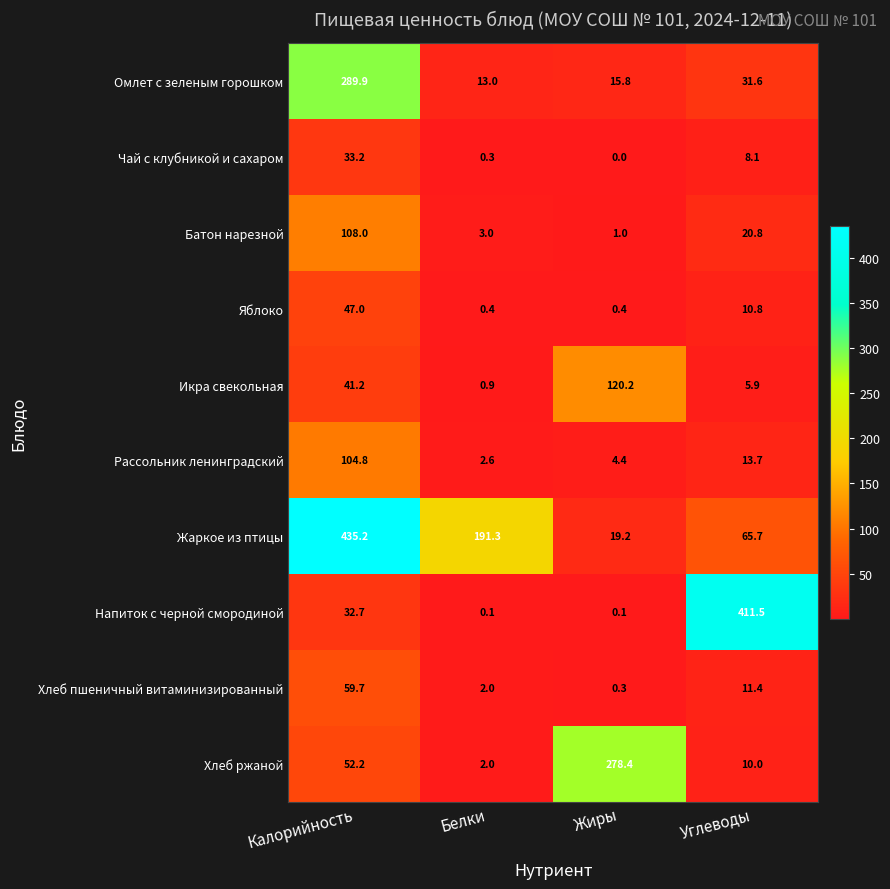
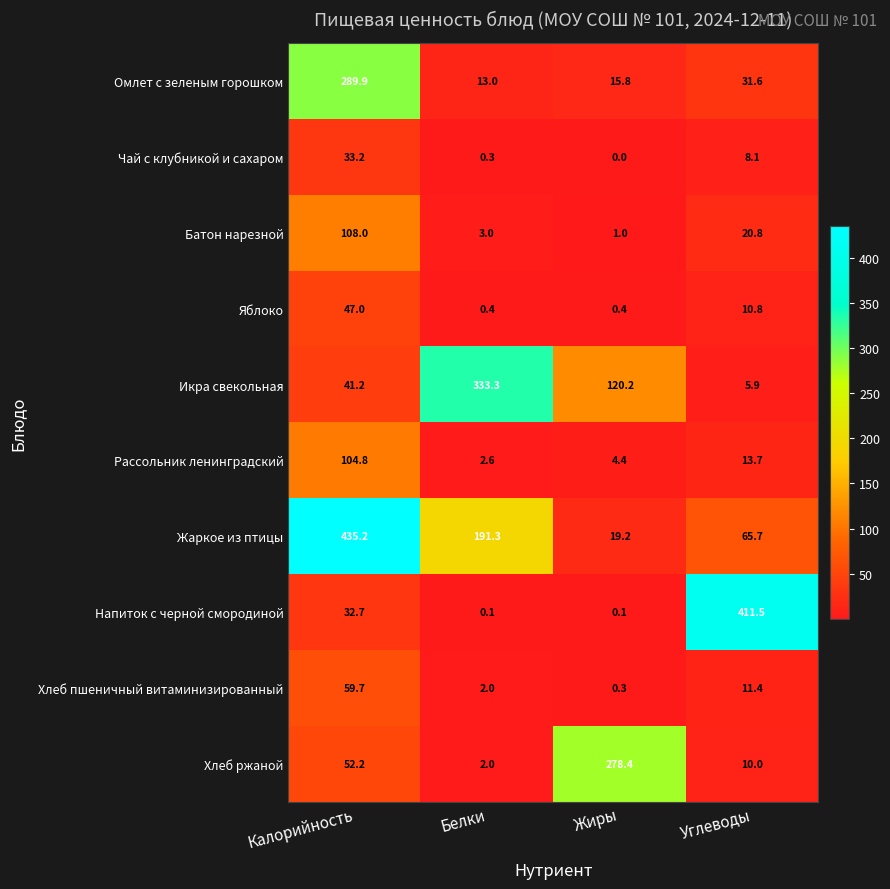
  {
    "Омлет с зеленым горошком": {
      "Калорийность": 289.9,
      "Белки": 13.0,
      "Жиры": 15.8,
      "Углеводы": 31.6
    },
    "Чай с клубникой и сахаром": {
      "Калорийность": 33.2,
      "Белки": 0.3,
      "Жиры": 0.0,
      "Углеводы": 8.1
    },
    "Батон нарезной": {
      "Калорийность": 108.0,
      "Белки": 3.0,
      "Жиры": 1.0,
      "Углеводы": 20.8
    },
    "Яблоко": {
      "Калорийность": 47.0,
      "Белки": 0.4,
      "Жиры": 0.4,
      "Углеводы": 10.8
    },
    "Икра свекольная": {
      "Калорийность": 41.2,
-     "Белки": 0.9,
+     "Белки": 333.3,
      "Жиры": 120.2,
      "Углеводы": 5.9
    },
    "Рассольник ленинградский": {
      "Калорийность": 104.8,
      "Белки": 2.6,
      "Жиры": 4.4,
      "Углеводы": 13.7
    },
    "Жаркое из птицы": {
      "Калорийность": 435.2,
      "Белки": 191.3,
      "Жиры": 19.2,
      "Углеводы": 65.7
    },
    "Напиток с черной смородиной": {
      "Калорийность": 32.7,
      "Белки": 0.1,
      "Жиры": 0.1,
      "Углеводы": 411.5
    },
    "Хлеб пшеничный витаминизированный": {
      "Калорийность": 59.7,
      "Белки": 2.0,
      "Жиры": 0.3,
      "Углеводы": 11.4
    },
    "Хлеб ржаной": {
      "Калорийность": 52.2,
      "Белки": 2.0,
      "Жиры": 278.4,
      "Углеводы": 10.0
    }
  }
